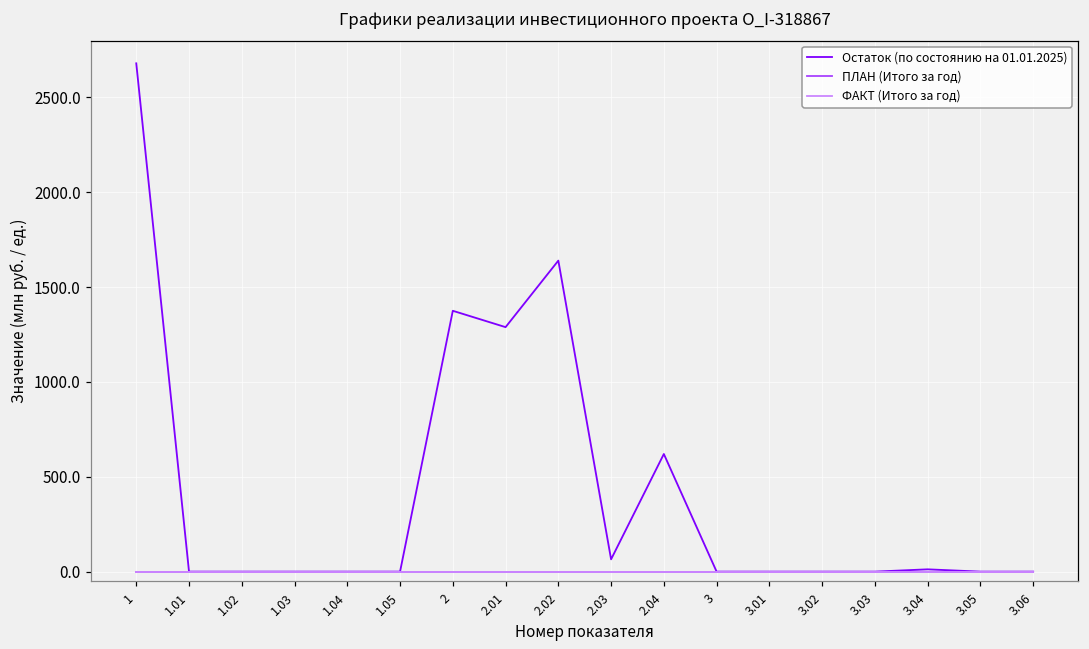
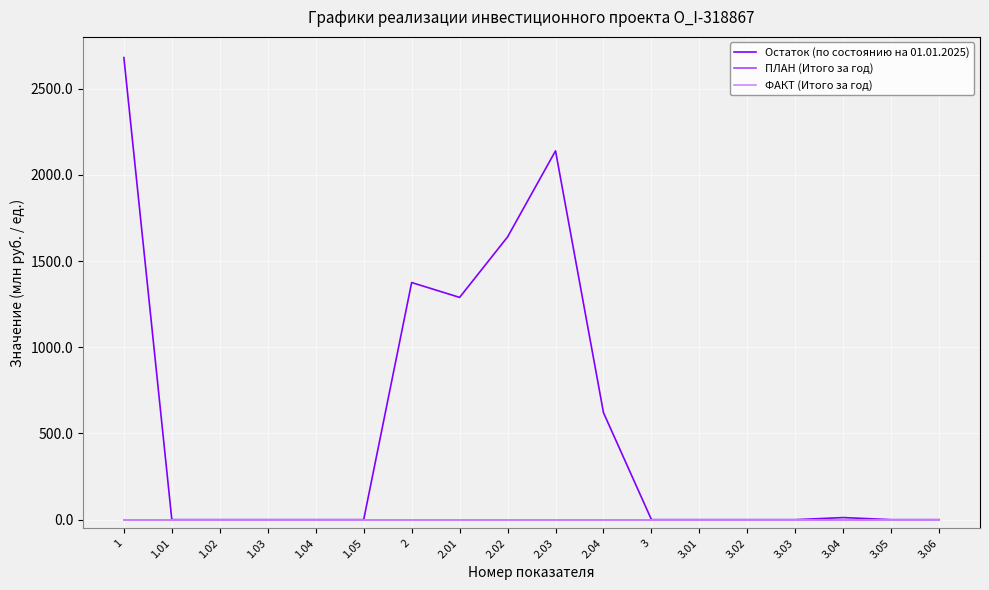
  {
    "Остаток (по состоянию на 01.01.2025)": {
      "1": 2680,
      "2": 1380,
      "2.01": 1290,
      "2.02": 1640,
-     "2.03": 60,
+     "2.03": 2140,
      "2.04": 620
    },
    "ФАКТ (Итого за год)": {
      "1": 0,
      "2": 0,
      "2.01": 0,
      "2.02": 0,
      "2.03": 0,
      "2.04": 0
    }
  }
